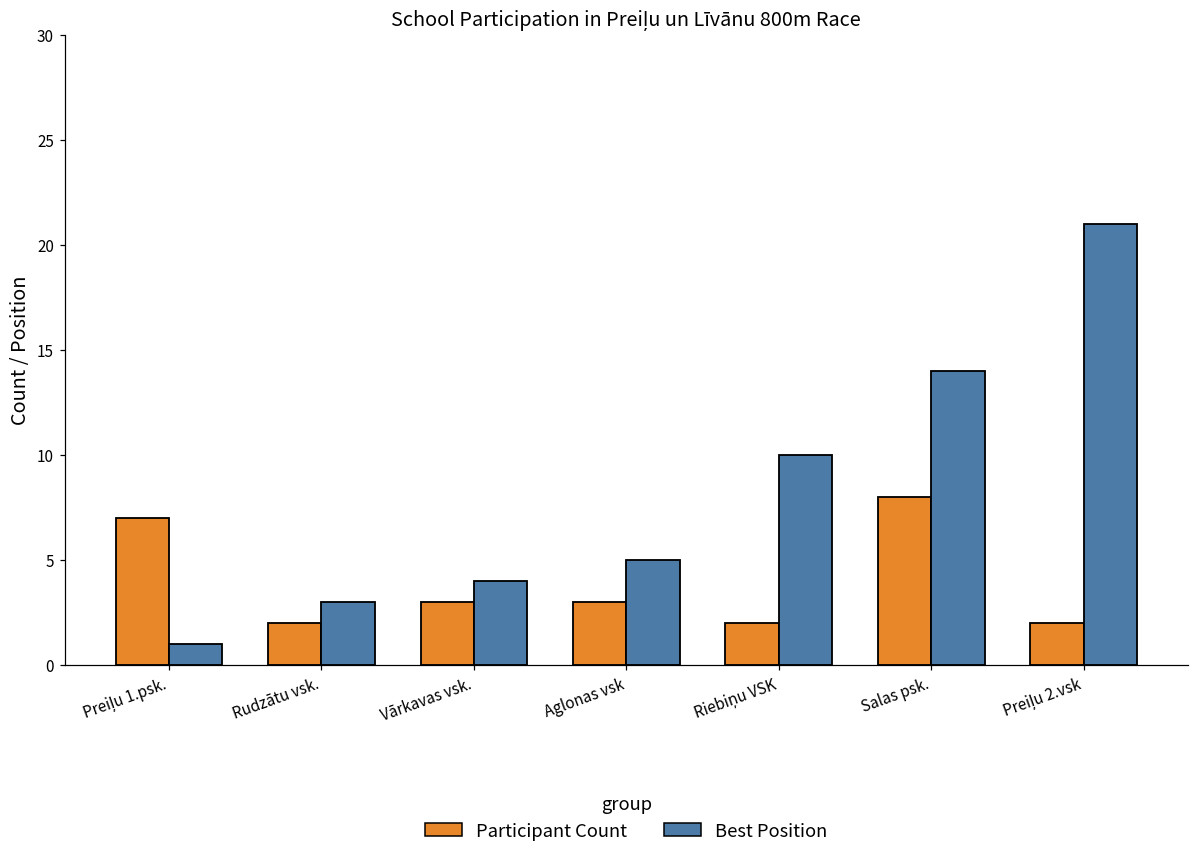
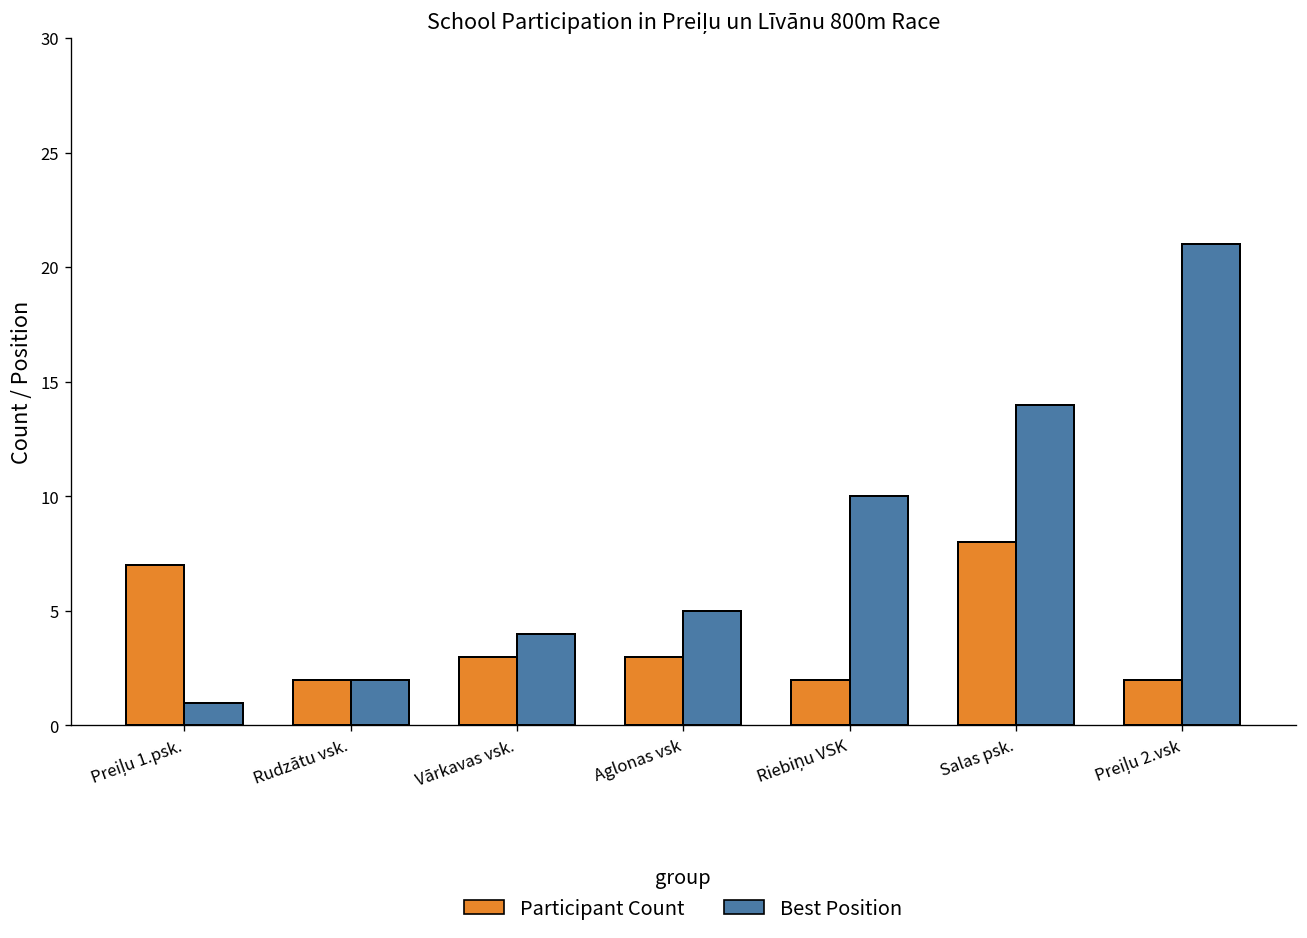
  {
    "Participant Count": {
      "Preiļu 1.psk.": 7,
      "Rudzātu vsk.": 2,
      "Vārkavas vsk.": 3,
      "Aglonas vsk": 3,
      "Riebiņu VSK": 2,
      "Salas psk.": 8,
      "Preiļu 2.vsk": 2
    },
    "Best Position": {
      "Preiļu 1.psk.": 1,
-     "Rudzātu vsk.": 3,
+     "Rudzātu vsk.": 2,
      "Vārkavas vsk.": 4,
      "Aglonas vsk": 5,
      "Riebiņu VSK": 10,
      "Salas psk.": 14,
      "Preiļu 2.vsk": 21
    }
  }
